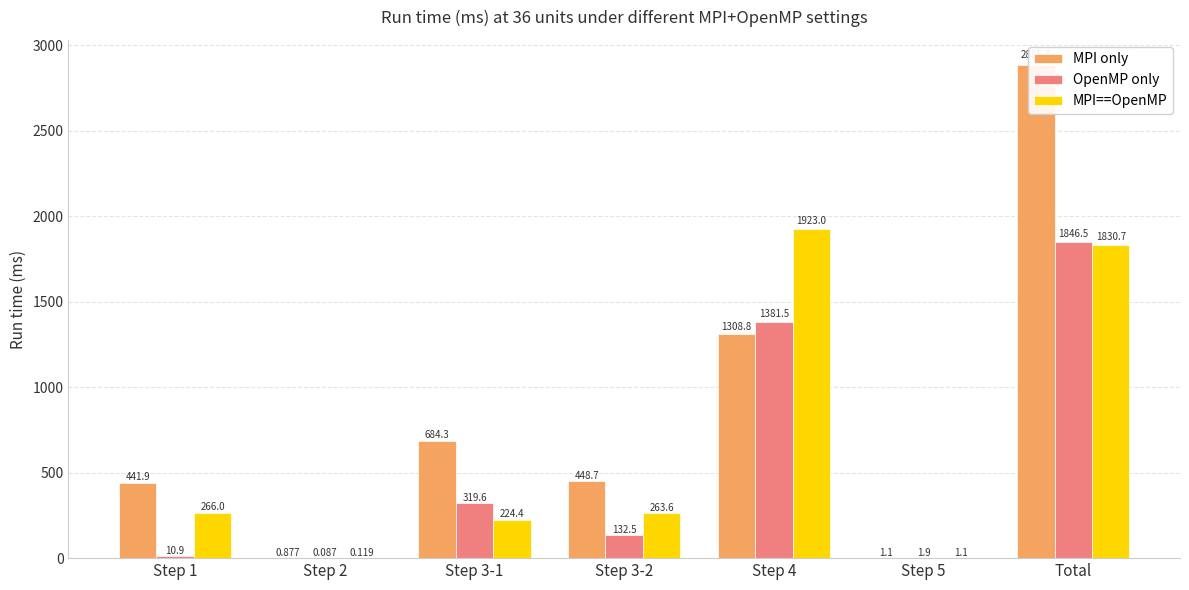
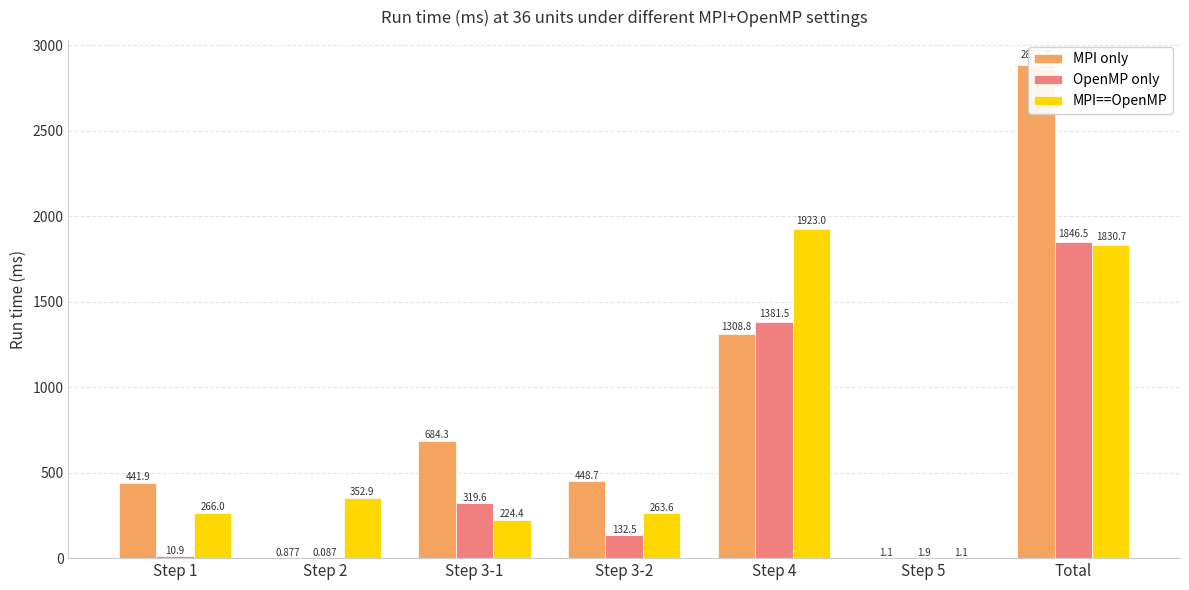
  {
    "MPI==OpenMP": {
      "Step 1": 266.0,
-     "Step 2": 0.119,
+     "Step 2": 352.9,
      "Step 3-1": 224.4,
      "Step 3-2": 263.6,
      "Step 4": 1923.0,
      "Step 5": 1.1,
      "Total": 1830.7
    }
  }
